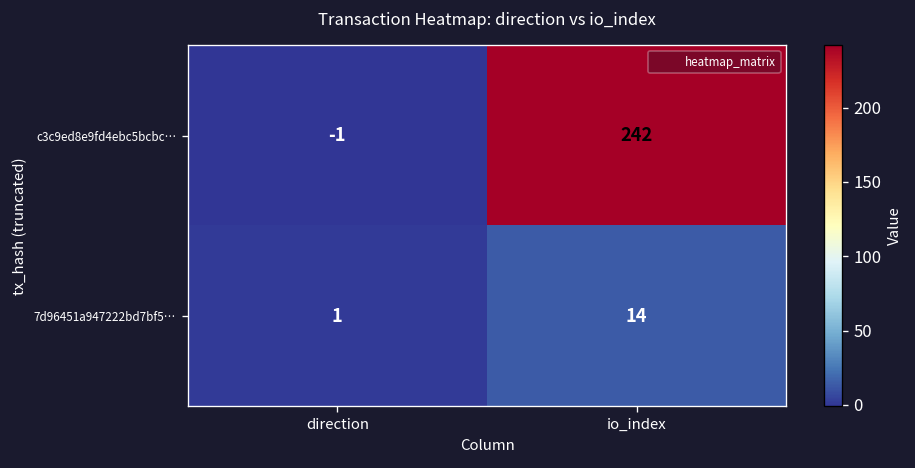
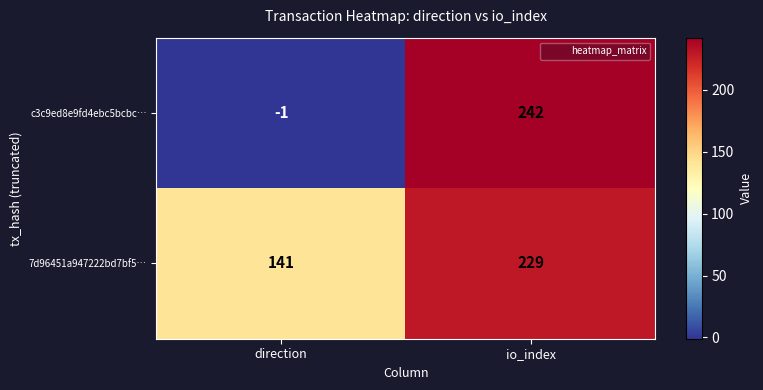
  {
    "c3c9ed8e9fd4ebc5bcbc…": {
      "direction": -1,
      "io_index": 242
    },
    "7d96451a947222bd7bf5…": {
-     "direction": 1,
-     "io_index": 14
+     "direction": 141,
+     "io_index": 229
    }
  }
